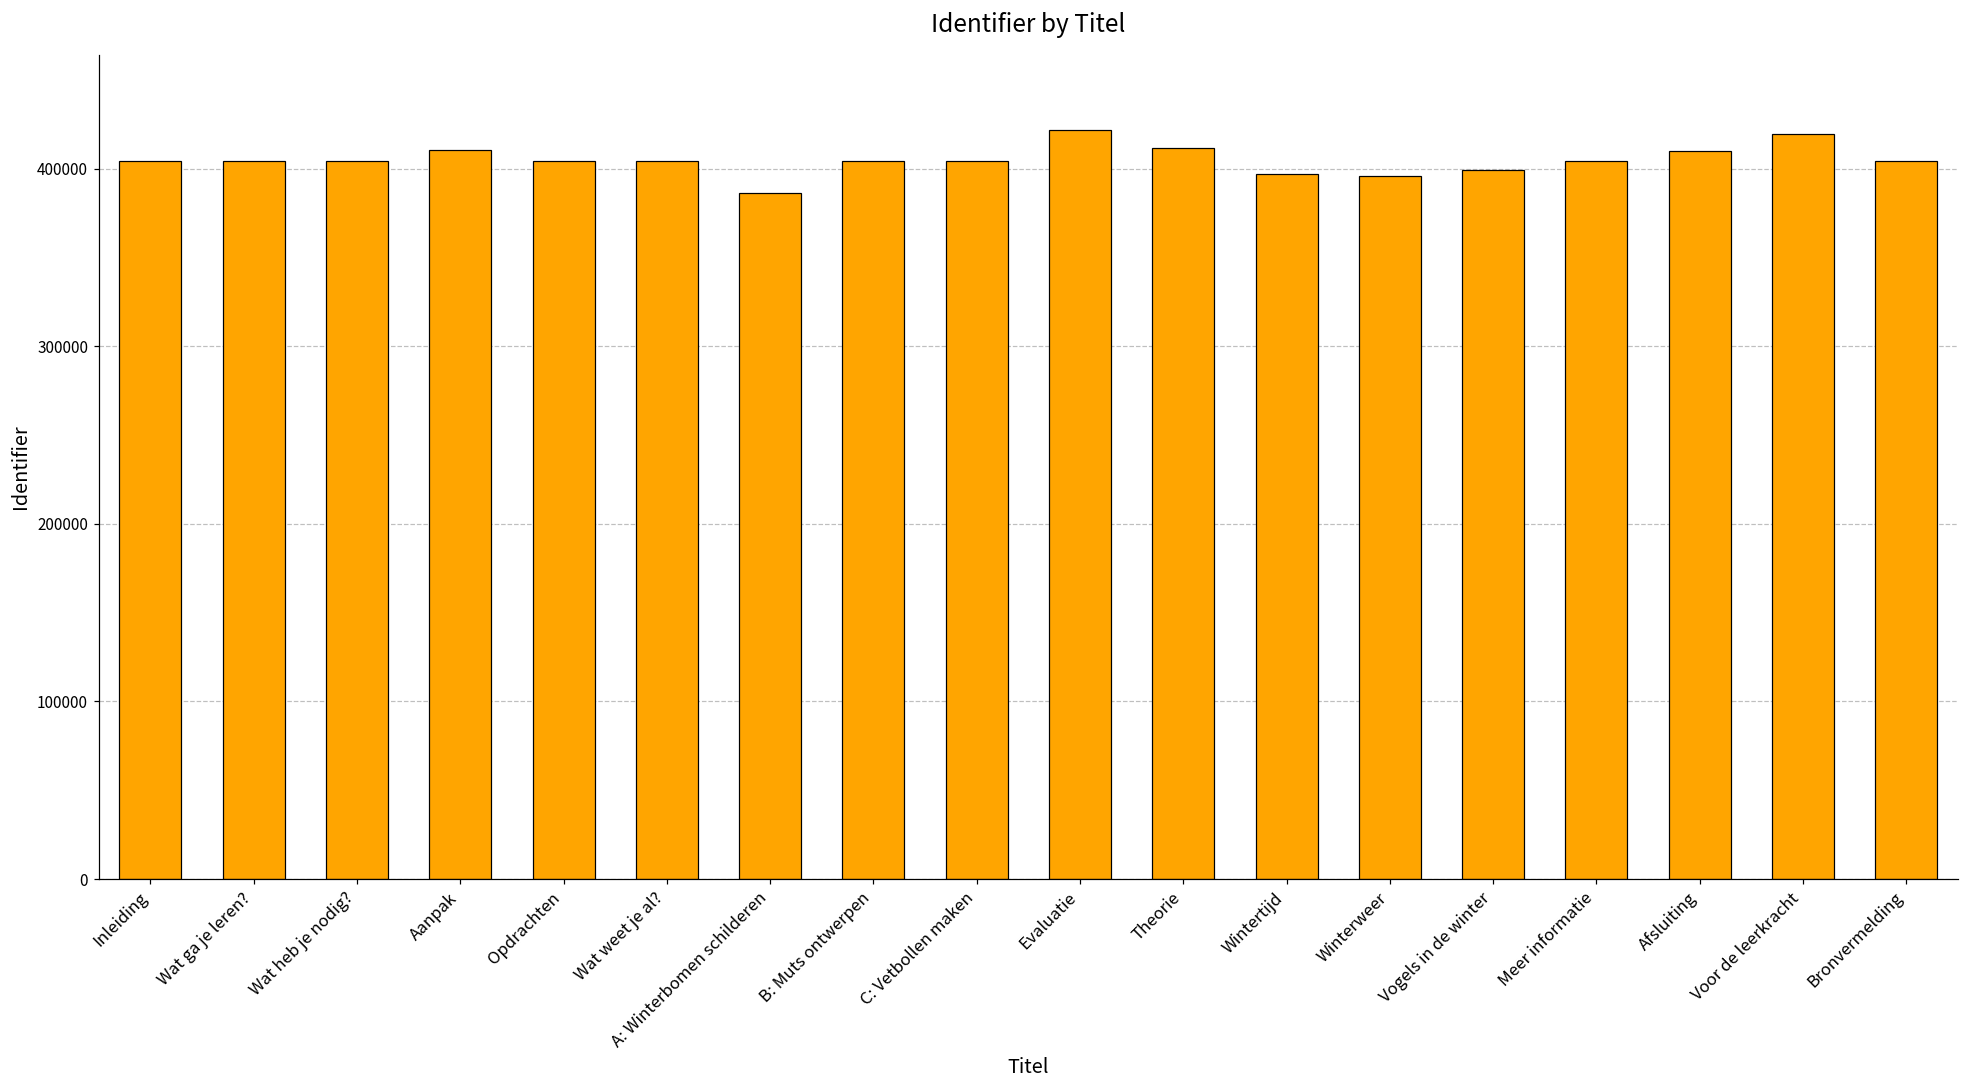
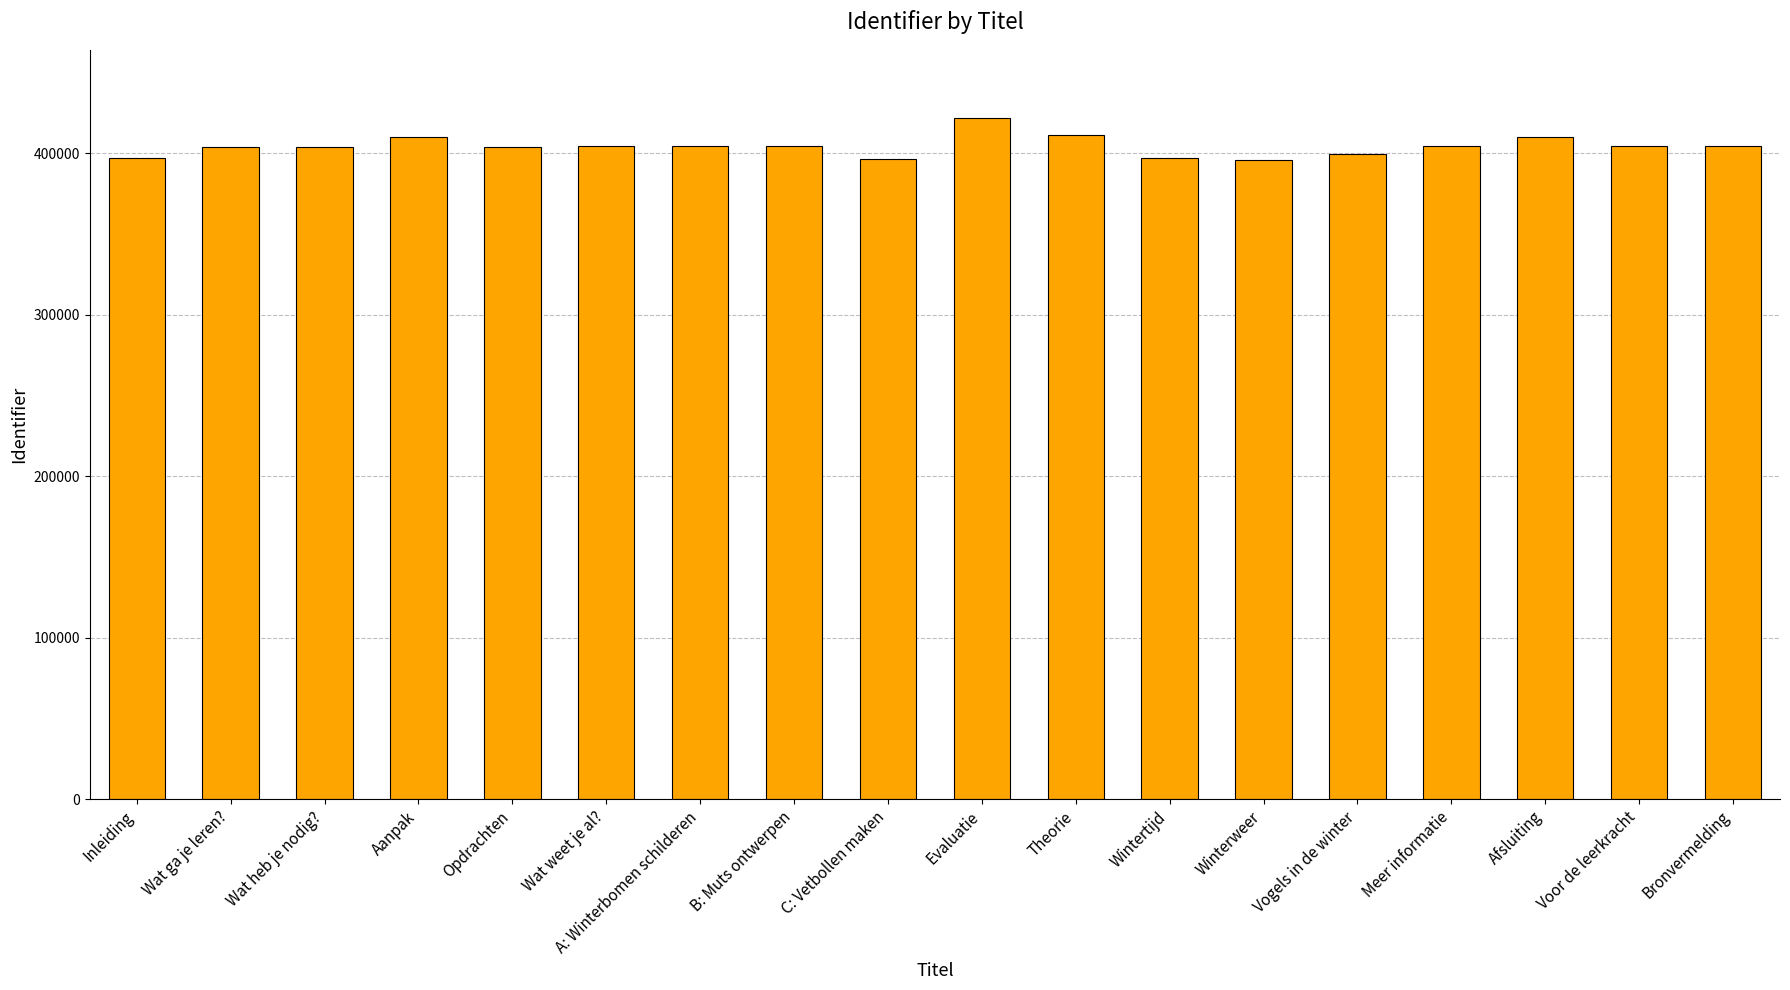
  {
-   "Inleiding": 404000,
+   "Inleiding": 397000,
    "Wat ga je leren?": 404000,
    "Wat heb je nodig?": 404000,
    "Aanpak": 410000,
    "Opdrachten": 404000,
    "Wat weet je al?": 404000,
-   "A: Winterbomen schilderen": 387000,
+   "A: Winterbomen schilderen": 404000,
    "B: Muts ontwerpen": 404000,
-   "C: Vetbollen maken": 404000,
+   "C: Vetbollen maken": 396000,
    "Evaluatie": 422000,
    "Theorie": 412000,
    "Wintertijd": 397000,
    "Winterweer": 396000,
    "Vogels in de winter": 399000,
    "Meer informatie": 404000,
    "Afsluiting": 410000,
-   "Voor de leerkracht": 420000,
+   "Voor de leerkracht": 404000,
    "Bronvermelding": 404000
  }
